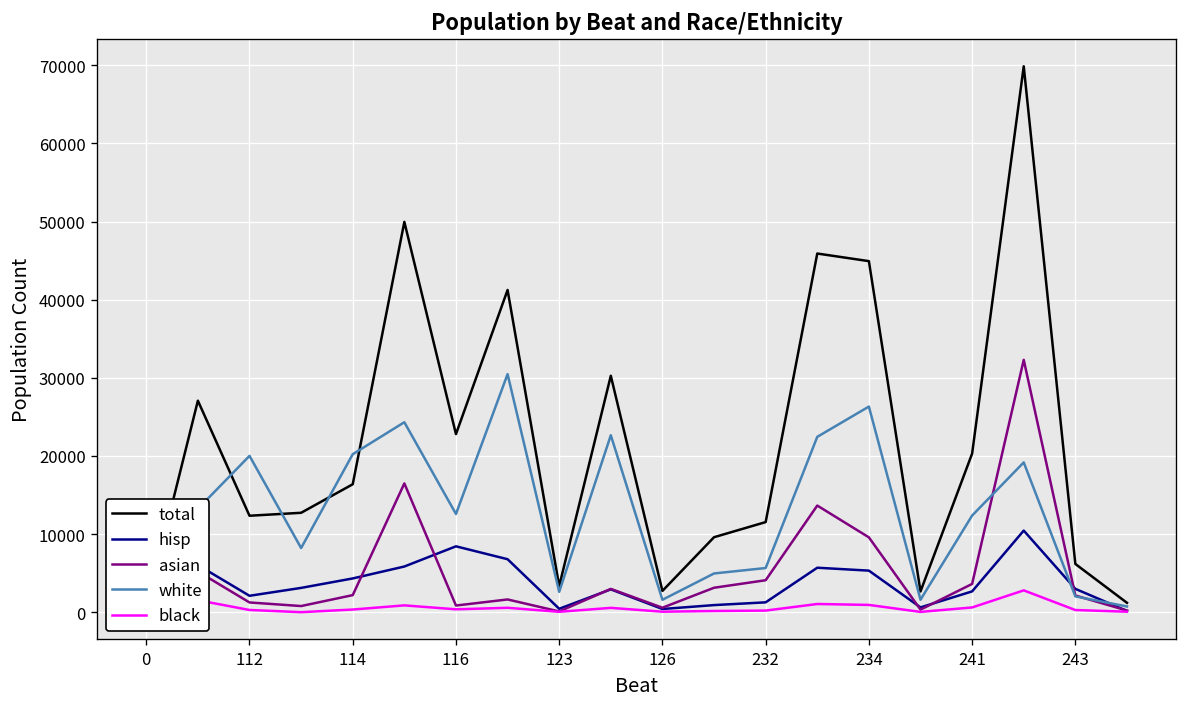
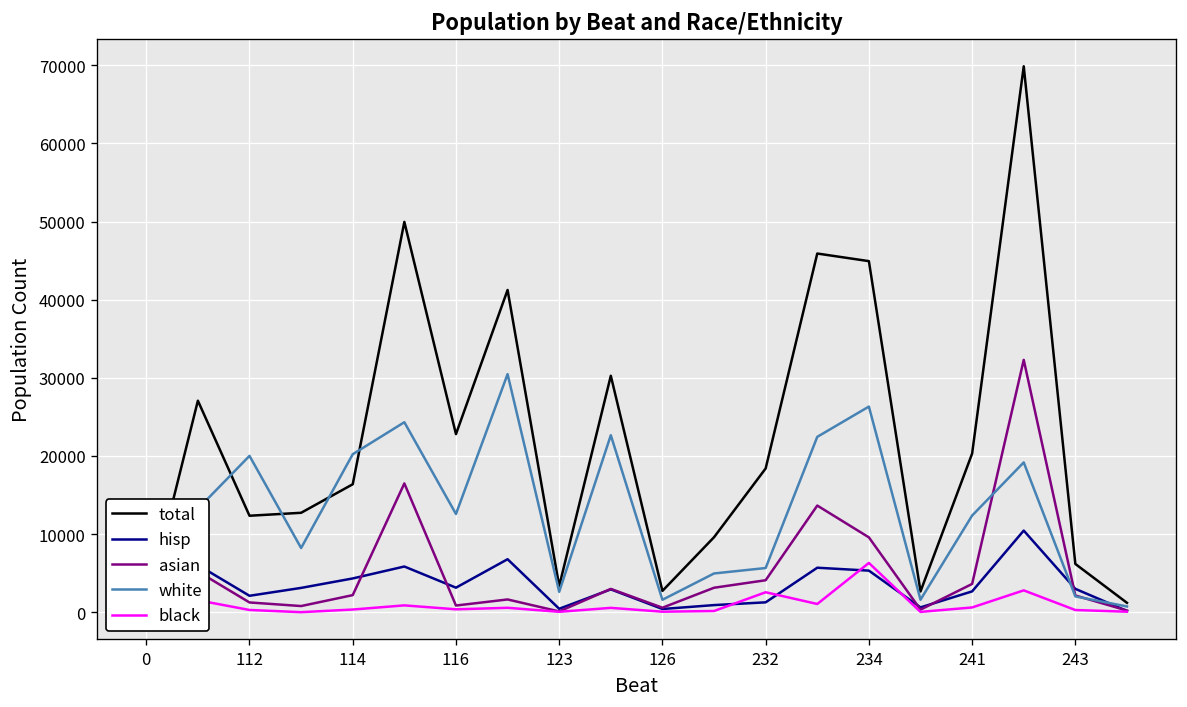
  {
    "total": {
      "112": 12000,
      "114": 16000,
      "116": 23000,
      "123": 3000,
      "126": 3000,
-     "232": 12000,
+     "232": 18000,
      "234": 45000,
      "241": 20000,
      "243": 6000
    },
    "hisp": {
      "112": 2000,
      "114": 4000,
-     "116": 8000,
+     "116": 3000,
      "232": 1000,
      "234": 5000,
      "241": 3000,
      "243": 3000
    },
    "asian": {
      "112": 1000,
      "114": 2000,
      "116": 1000,
      "232": 4000,
      "234": 10000,
      "241": 4000
    },
    "white": {
      "112": 20000,
      "114": 20000,
      "116": 13000,
      "123": 3000,
      "126": 2000,
      "232": 6000,
      "234": 26000,
      "241": 12000
    },
    "black": {
      "112": 0,
      "114": 0,
      "116": 0,
-     "232": 0,
-     "234": 1000,
+     "232": 3000,
+     "234": 6000,
      "241": 1000,
      "243": 0
    }
  }
